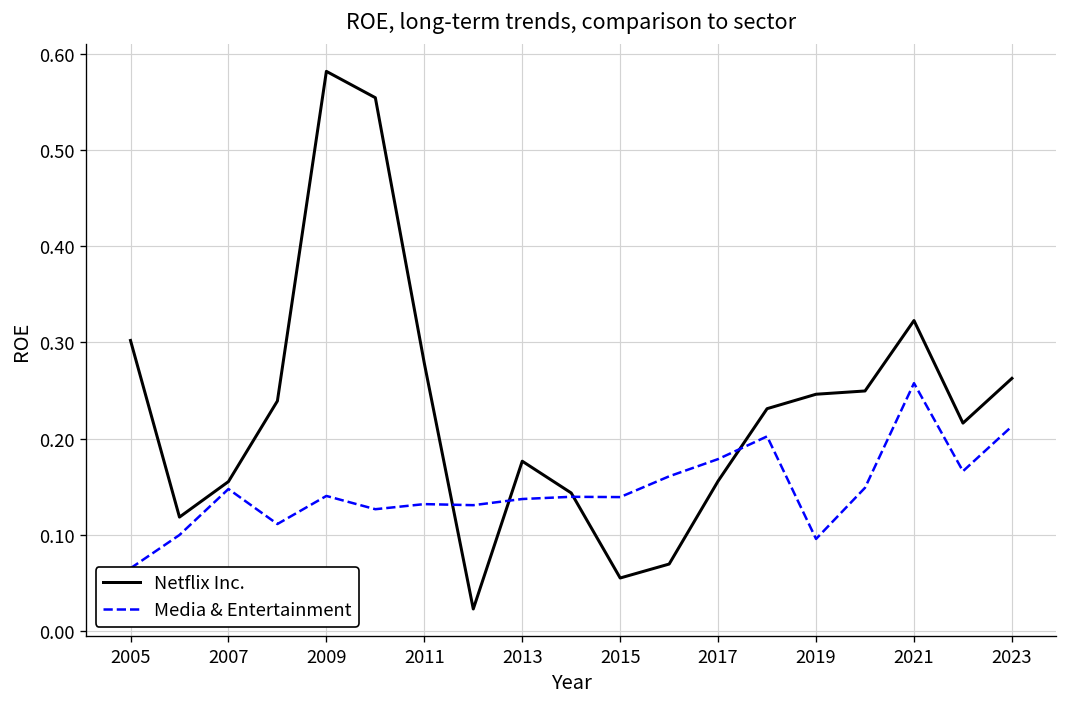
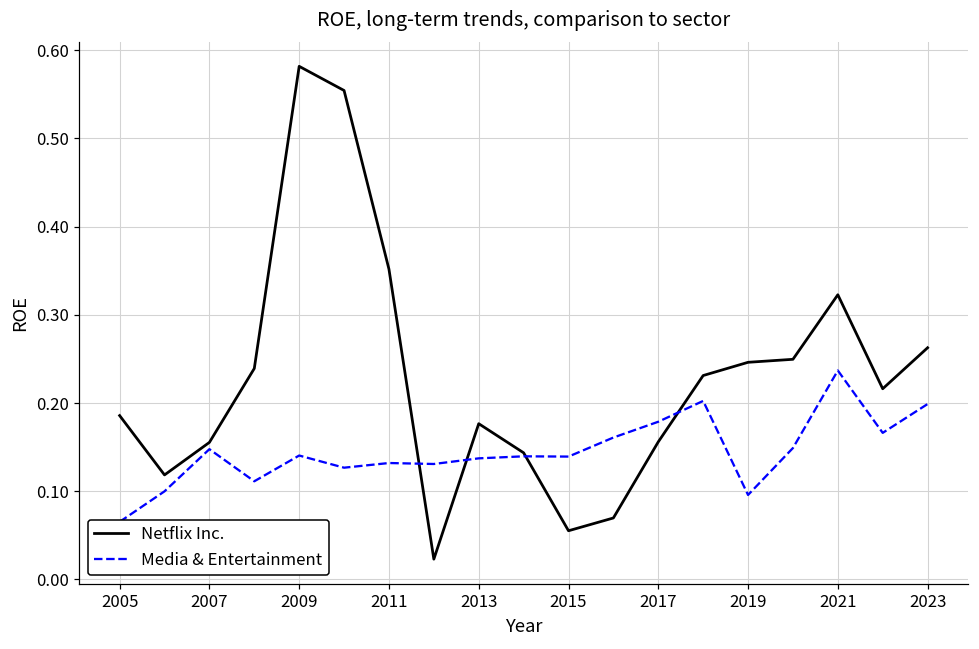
  {
    "Netflix Inc.": {
-     "2005": 0.30,
+     "2005": 0.19,
      "2007": 0.16,
      "2009": 0.58,
-     "2011": 0.28,
+     "2011": 0.35,
      "2013": 0.18,
      "2015": 0.06,
      "2017": 0.16,
      "2019": 0.25,
      "2021": 0.32,
      "2023": 0.26
    },
    "Media & Entertainment": {
      "2007": 0.15,
      "2009": 0.14,
      "2011": 0.13,
      "2013": 0.14,
      "2015": 0.14,
      "2017": 0.18,
      "2019": 0.10,
-     "2021": 0.26,
-     "2023": 0.21
+     "2021": 0.24,
+     "2023": 0.20
    }
  }
